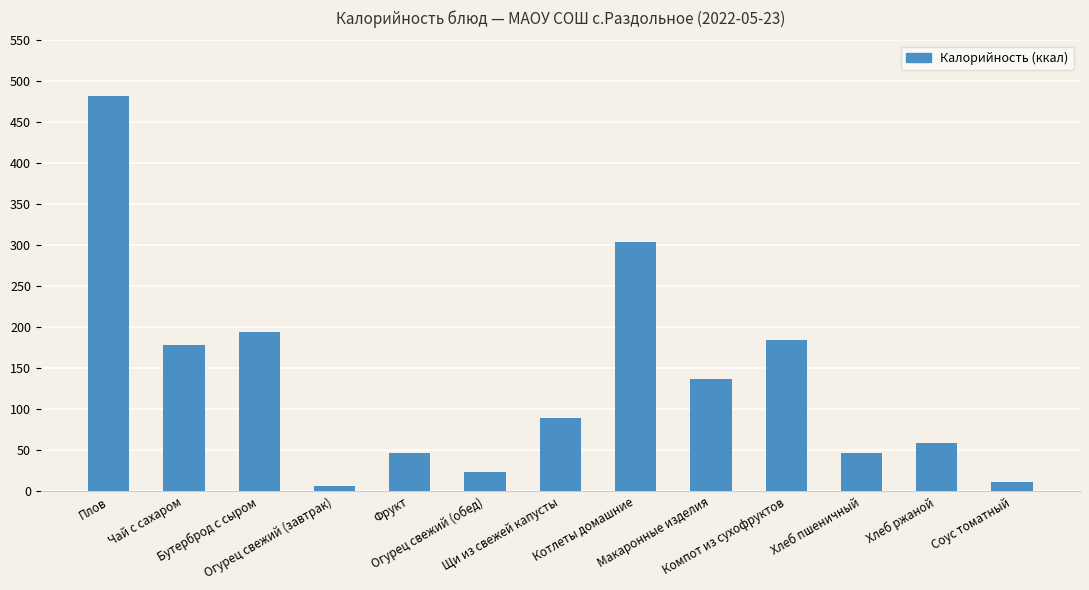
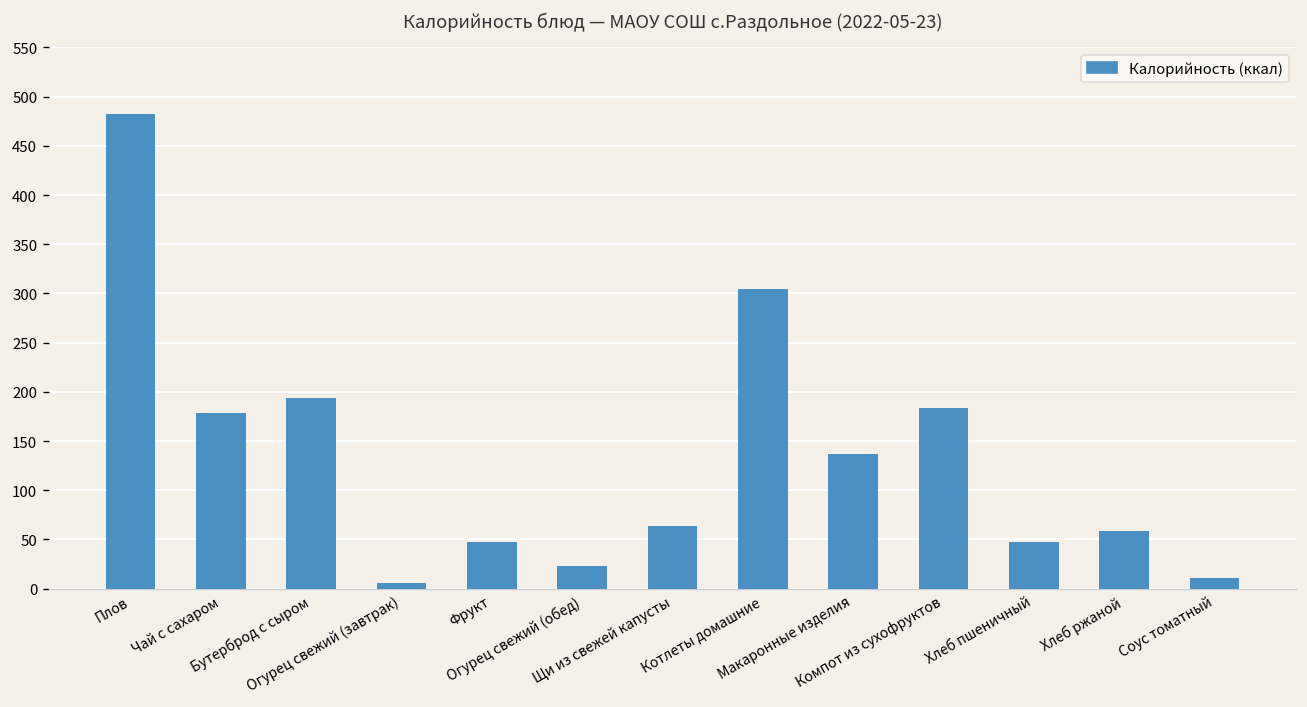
  {
    "Плов": 480,
    "Чай с сахаром": 180,
    "Бутерброд с сыром": 190,
    "Огурец свежий (завтрак)": 10,
    "Фрукт": 50,
    "Огурец свежий (обед)": 20,
-   "Щи из свежей капусты": 90,
+   "Щи из свежей капусты": 60,
    "Котлеты домашние": 300,
    "Макаронные изделия": 140,
    "Компот из сухофруктов": 180,
    "Хлеб пшеничный": 50,
    "Хлеб ржаной": 60,
    "Соус томатный": 10
  }
